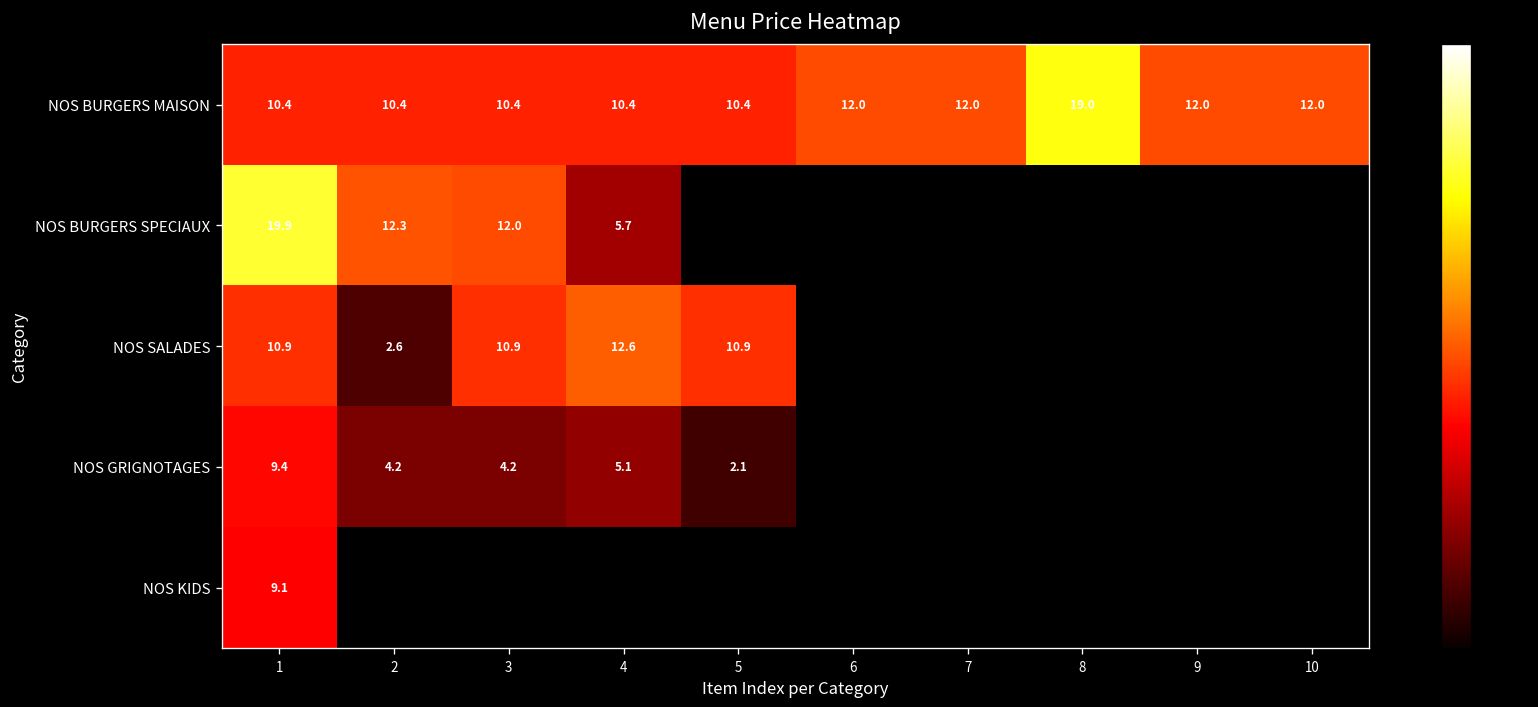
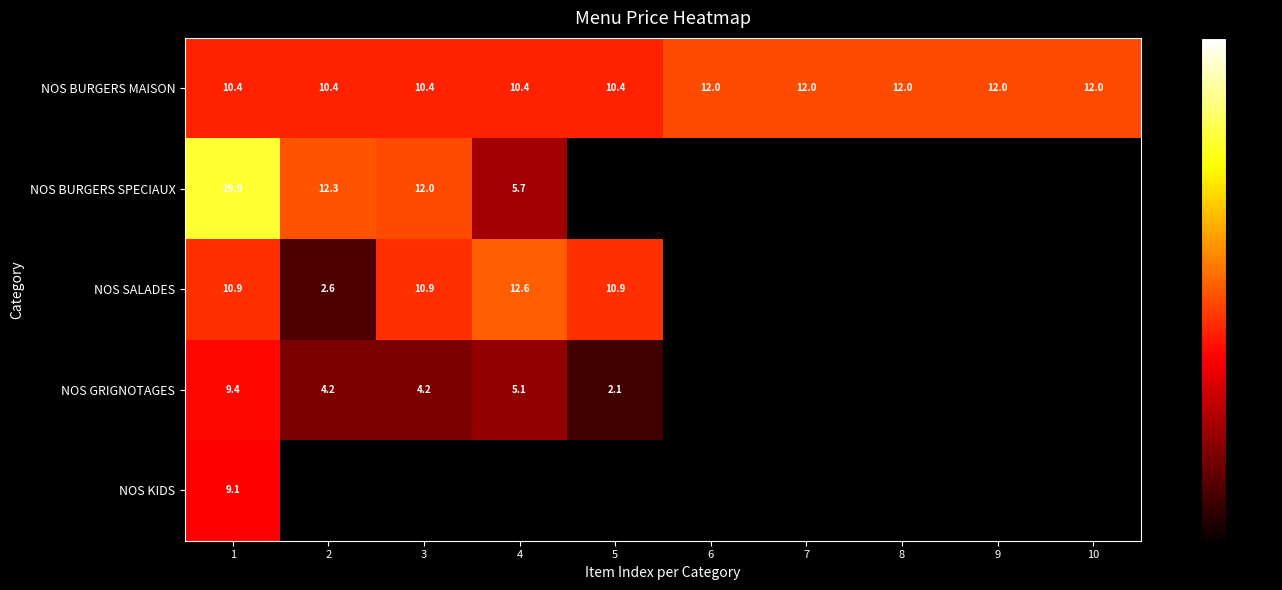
  {
    "NOS BURGERS MAISON": {
-     "8": 19.0
+     "8": 12.0
    }
  }
